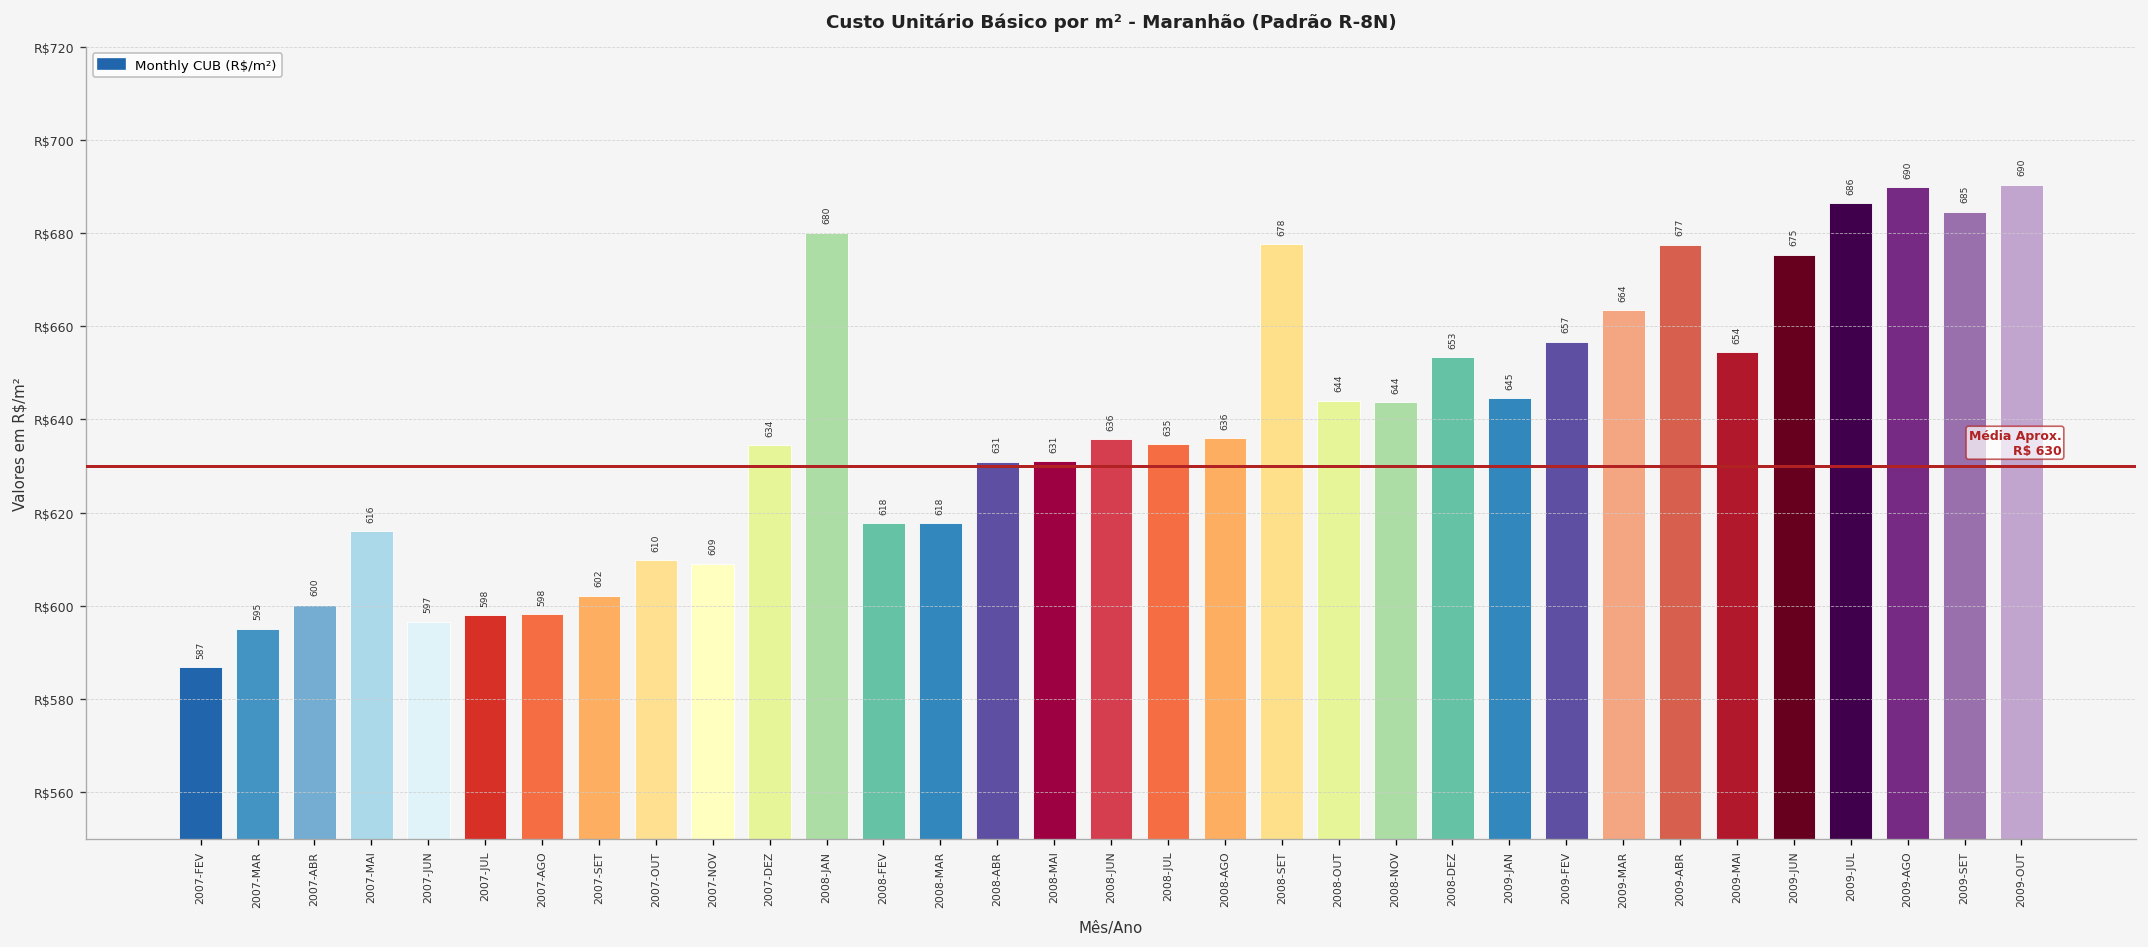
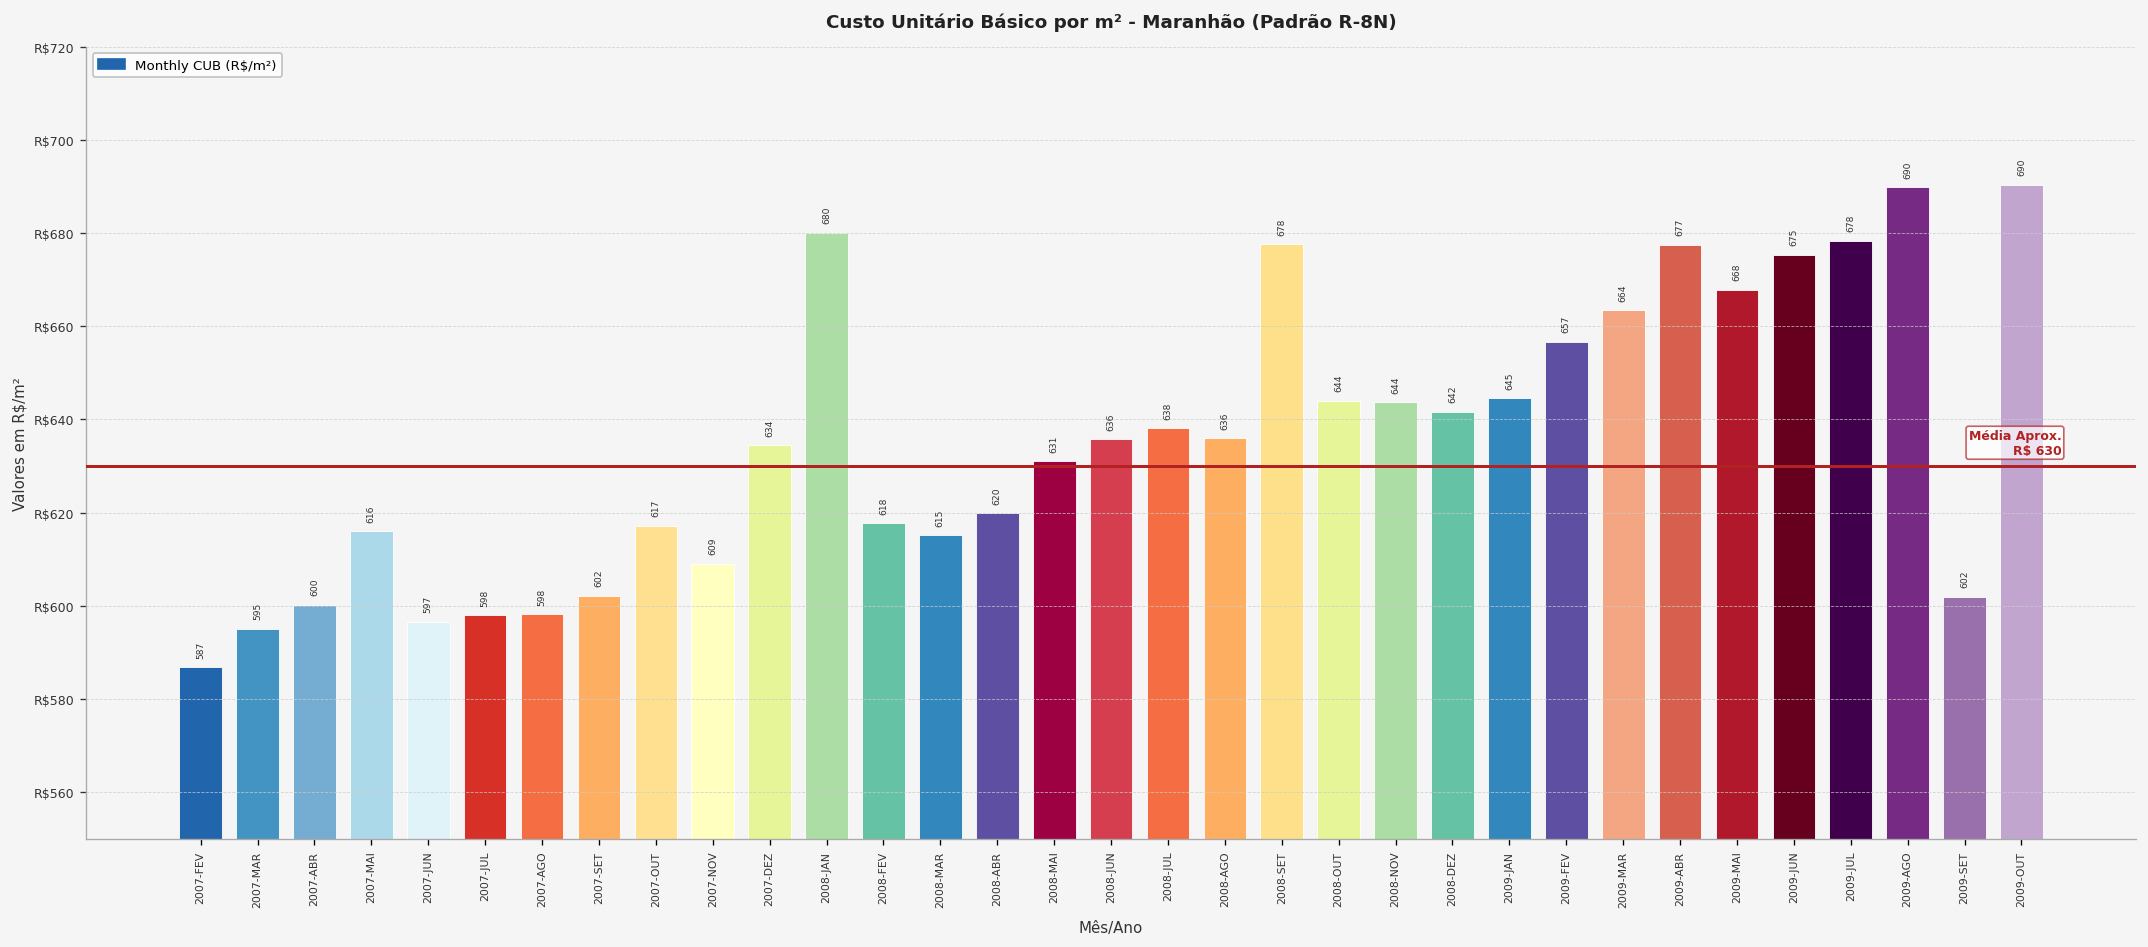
  {
    "2007-FEV": 587,
    "2007-MAR": 595,
    "2007-ABR": 600,
    "2007-MAI": 616,
    "2007-JUN": 597,
    "2007-JUL": 598,
    "2007-AGO": 598,
    "2007-SET": 602,
-   "2007-OUT": 610,
+   "2007-OUT": 617,
    "2007-NOV": 609,
    "2007-DEZ": 634,
    "2008-JAN": 680,
    "2008-FEV": 618,
-   "2008-MAR": 618,
-   "2008-ABR": 631,
+   "2008-MAR": 615,
+   "2008-ABR": 620,
    "2008-MAI": 631,
    "2008-JUN": 636,
-   "2008-JUL": 635,
+   "2008-JUL": 638,
    "2008-AGO": 636,
    "2008-SET": 678,
    "2008-OUT": 644,
    "2008-NOV": 644,
-   "2008-DEZ": 653,
+   "2008-DEZ": 642,
    "2009-JAN": 645,
    "2009-FEV": 657,
    "2009-MAR": 664,
    "2009-ABR": 677,
-   "2009-MAI": 654,
+   "2009-MAI": 668,
    "2009-JUN": 675,
-   "2009-JUL": 686,
+   "2009-JUL": 678,
    "2009-AGO": 690,
-   "2009-SET": 685,
+   "2009-SET": 602,
    "2009-OUT": 690
  }
